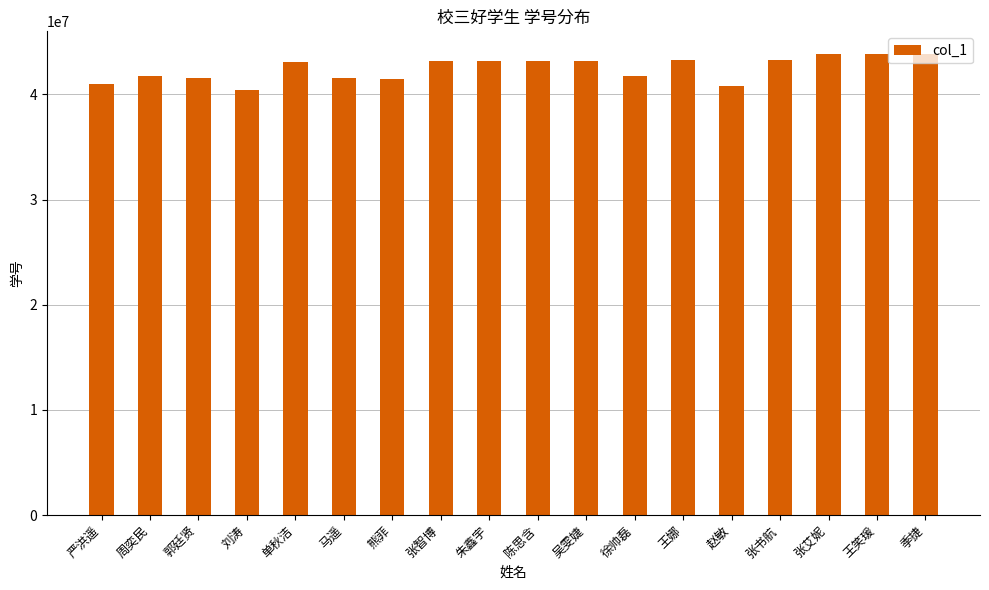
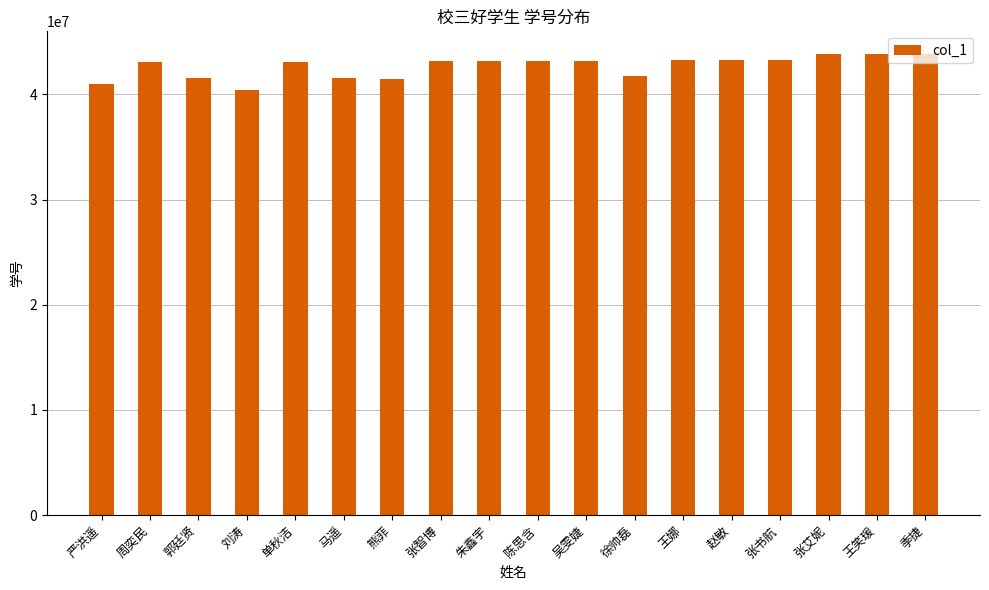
  {
    "严洪遥": 41000000,
-   "周奕民": 41800000,
+   "周奕民": 43100000,
    "郭廷贤": 41600000,
    "刘涛": 40500000,
    "单秋洁": 43100000,
    "马遥": 41600000,
    "熊菲": 41500000,
    "张智博": 43200000,
    "朱鑫宇": 43200000,
    "陈思含": 43200000,
    "吴雯婕": 43200000,
    "徐帅磊": 41800000,
    "王娜": 43300000,
-   "赵敏": 40800000,
+   "赵敏": 43300000,
    "张书航": 43300000,
    "张艾妮": 43800000,
    "王笑瑗": 43800000
  }
